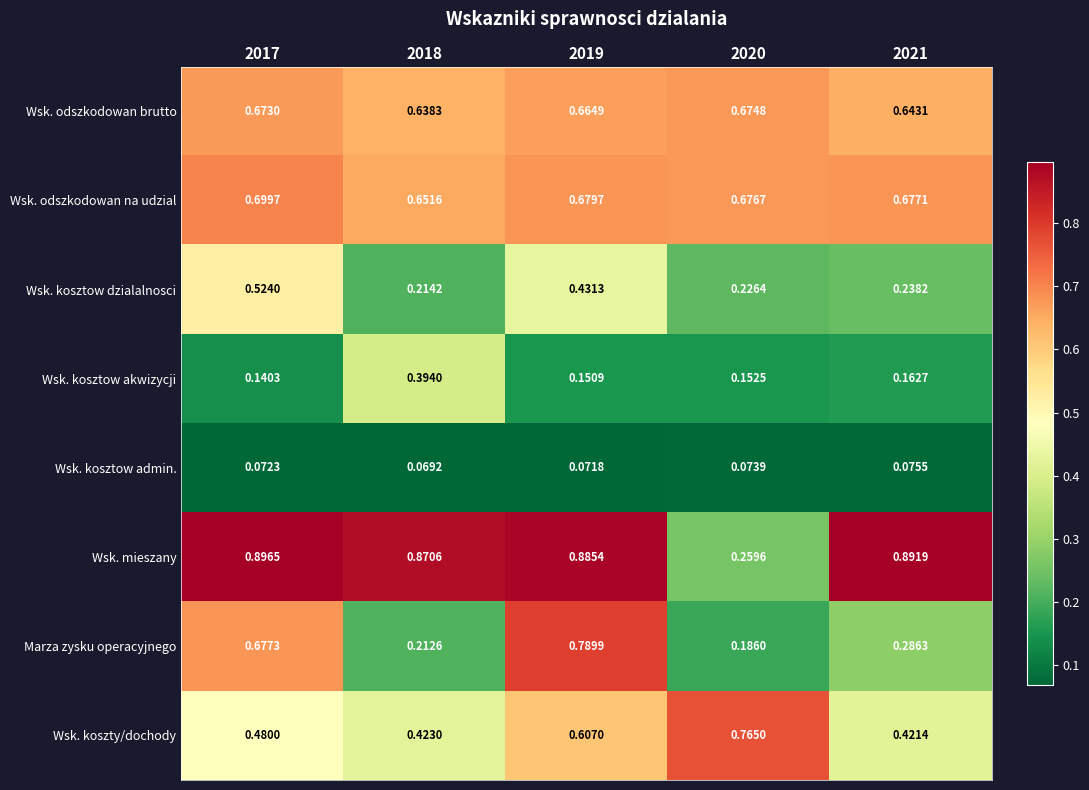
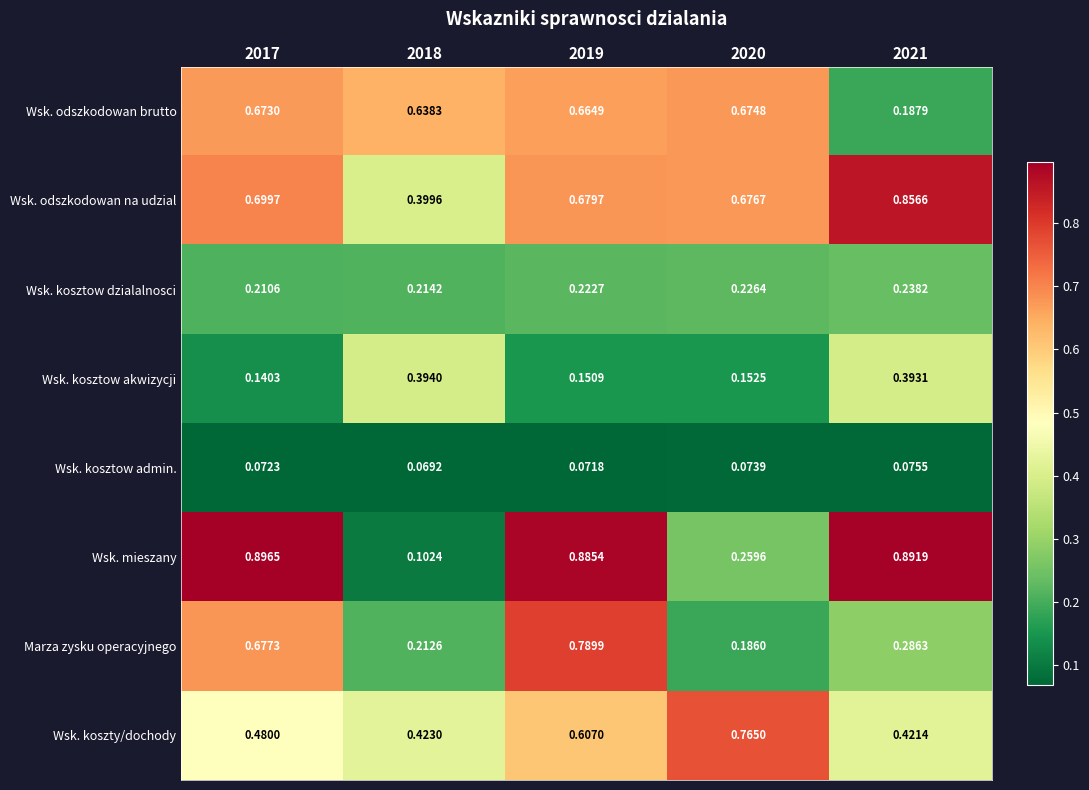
  {
    "Wsk. odszkodowan brutto": {
      "2017": 0.6730,
      "2018": 0.6383,
      "2019": 0.6649,
      "2020": 0.6748,
-     "2021": 0.6431
+     "2021": 0.1879
    },
    "Wsk. odszkodowan na udzial": {
      "2017": 0.6997,
-     "2018": 0.6516,
+     "2018": 0.3996,
      "2019": 0.6797,
      "2020": 0.6767,
-     "2021": 0.6771
+     "2021": 0.8566
    },
    "Wsk. kosztow dzialalnosci": {
-     "2017": 0.5240,
+     "2017": 0.2106,
      "2018": 0.2142,
-     "2019": 0.4313,
+     "2019": 0.2227,
      "2020": 0.2264,
      "2021": 0.2382
    },
    "Wsk. kosztow akwizycji": {
      "2017": 0.1403,
      "2018": 0.3940,
      "2019": 0.1509,
      "2020": 0.1525,
-     "2021": 0.1627
+     "2021": 0.3931
    },
    "Wsk. kosztow admin.": {
      "2017": 0.0723,
      "2018": 0.0692,
      "2019": 0.0718,
      "2020": 0.0739,
      "2021": 0.0755
    },
    "Wsk. mieszany": {
      "2017": 0.8965,
-     "2018": 0.8706,
+     "2018": 0.1024,
      "2019": 0.8854,
      "2020": 0.2596,
      "2021": 0.8919
    },
    "Marza zysku operacyjnego": {
      "2017": 0.6773,
      "2018": 0.2126,
      "2019": 0.7899,
      "2020": 0.1860,
      "2021": 0.2863
    },
    "Wsk. koszty/dochody": {
      "2017": 0.4800,
      "2018": 0.4230,
      "2019": 0.6070,
      "2020": 0.7650,
      "2021": 0.4214
    }
  }
